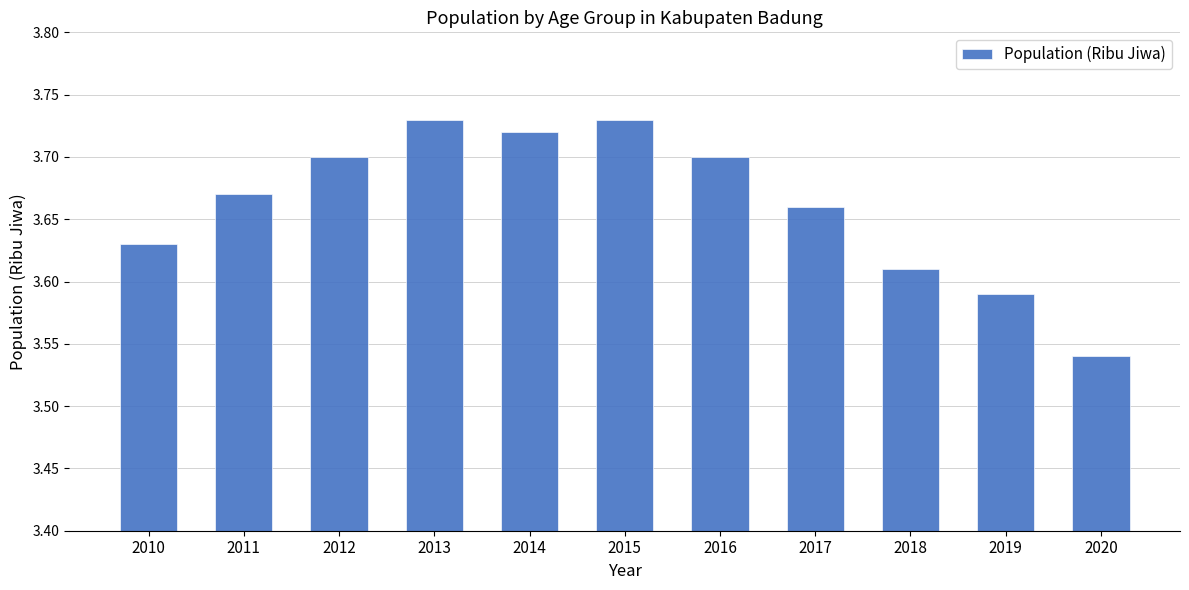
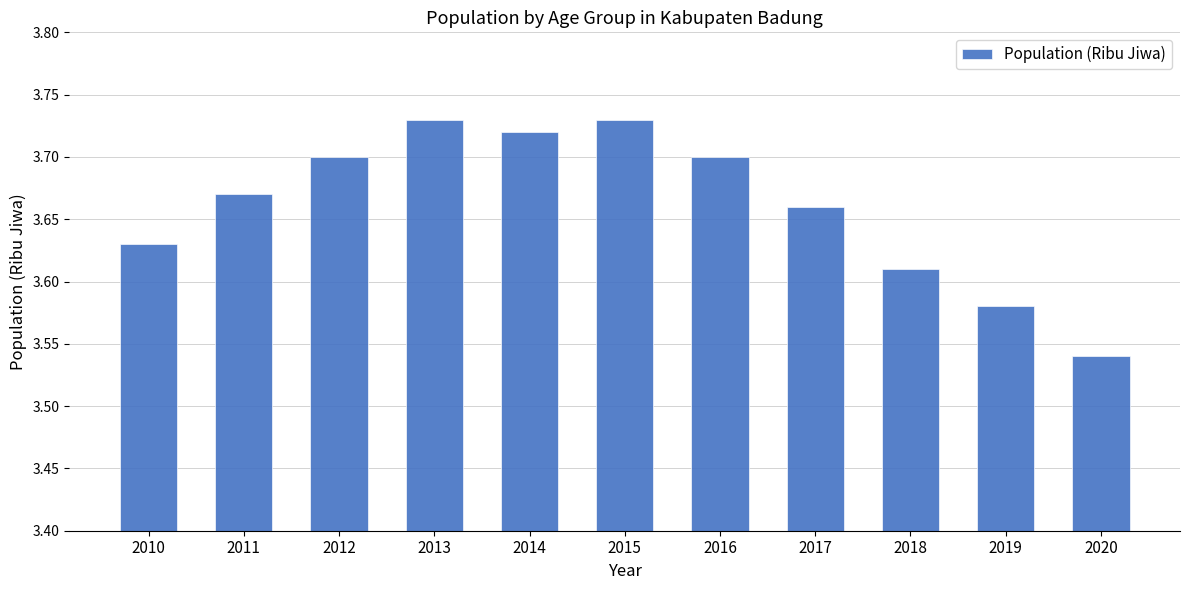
  {
    "2010": 3.63,
    "2011": 3.67,
    "2012": 3.70,
    "2013": 3.73,
    "2014": 3.72,
    "2015": 3.73,
    "2016": 3.70,
    "2017": 3.66,
    "2018": 3.61,
-   "2019": 3.59,
+   "2019": 3.58,
    "2020": 3.54
  }
